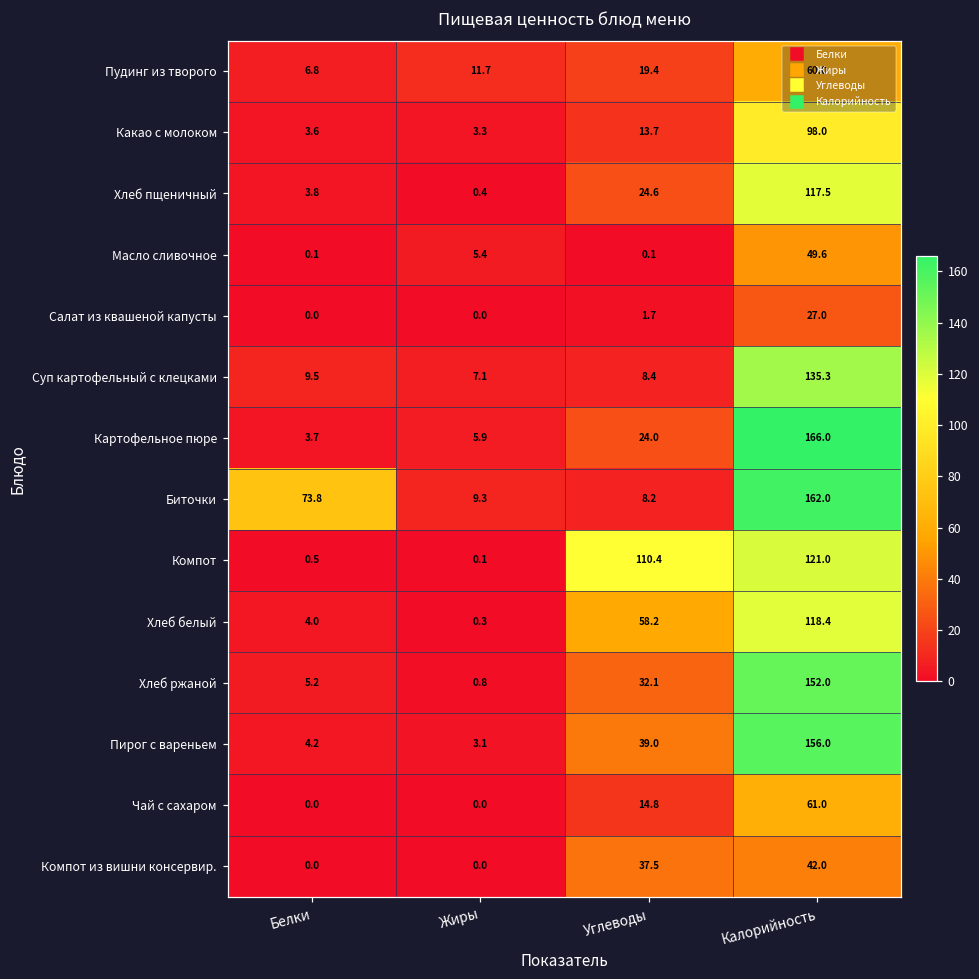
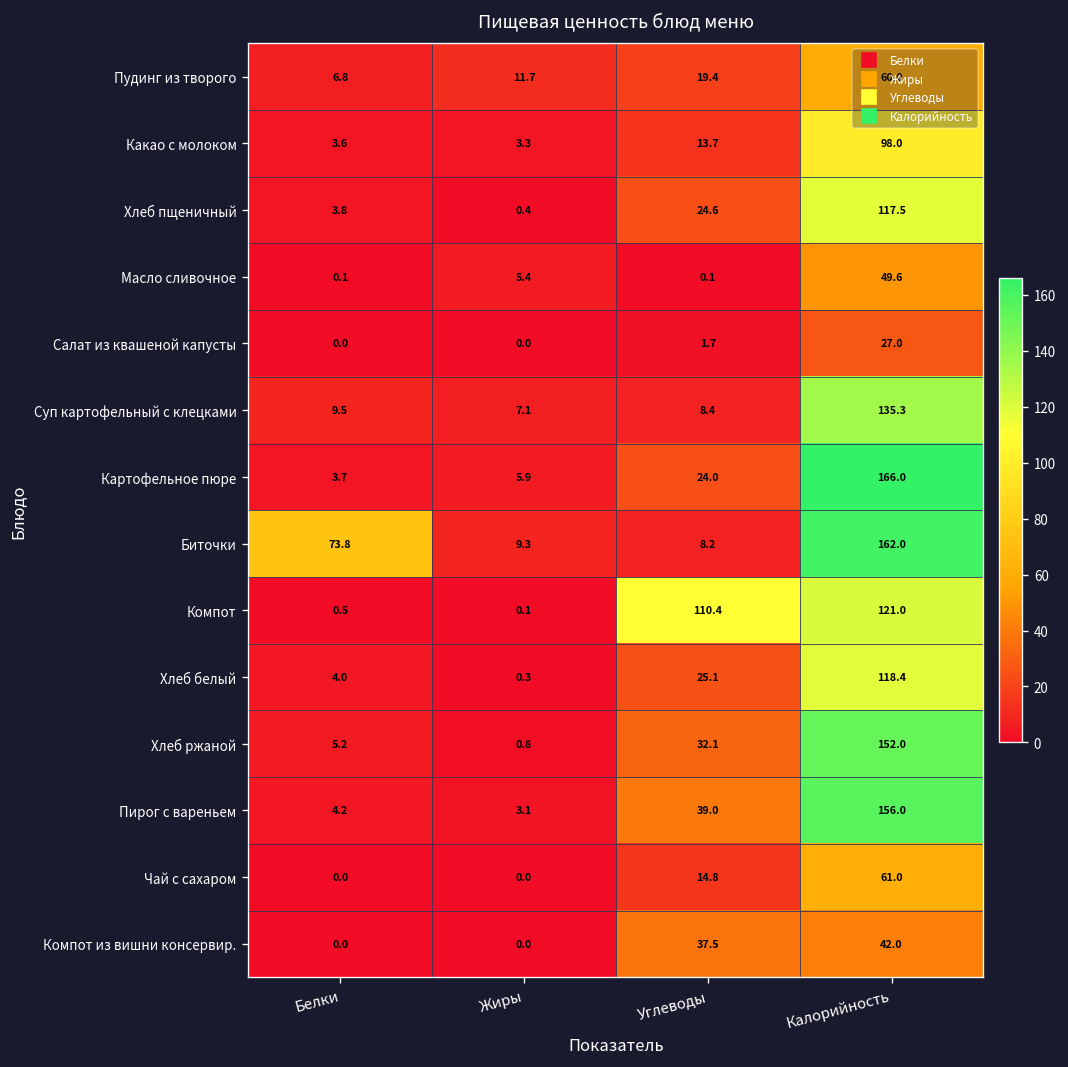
  {
    "Пудинг из творого": {
      "Белки": 6.8,
      "Жиры": 11.7,
      "Углеводы": 19.4
    },
    "Какао с молоком": {
      "Белки": 3.6,
      "Жиры": 3.3,
      "Углеводы": 13.7,
      "Калорийность": 98.0
    },
    "Хлеб пщеничный": {
      "Белки": 3.8,
      "Жиры": 0.4,
      "Углеводы": 24.6,
      "Калорийность": 117.5
    },
    "Масло сливочное": {
      "Белки": 0.1,
      "Жиры": 5.4,
      "Углеводы": 0.1,
      "Калорийность": 49.6
    },
    "Салат из квашеной капусты": {
      "Белки": 0.0,
      "Жиры": 0.0,
      "Углеводы": 1.7,
      "Калорийность": 27.0
    },
    "Суп картофельный с клецками": {
      "Белки": 9.5,
      "Жиры": 7.1,
      "Углеводы": 8.4,
      "Калорийность": 135.3
    },
    "Картофельное пюре": {
      "Белки": 3.7,
      "Жиры": 5.9,
      "Углеводы": 24.0,
      "Калорийность": 166.0
    },
    "Биточки": {
      "Белки": 73.8,
      "Жиры": 9.3,
      "Углеводы": 8.2,
      "Калорийность": 162.0
    },
    "Компот": {
      "Белки": 0.5,
      "Жиры": 0.1,
      "Углеводы": 110.4,
      "Калорийность": 121.0
    },
    "Хлеб белый": {
      "Белки": 4.0,
      "Жиры": 0.3,
-     "Углеводы": 58.2,
+     "Углеводы": 25.1,
      "Калорийность": 118.4
    },
    "Хлеб ржаной": {
      "Белки": 5.2,
      "Жиры": 0.8,
      "Углеводы": 32.1,
      "Калорийность": 152.0
    },
    "Пирог с вареньем": {
      "Белки": 4.2,
      "Жиры": 3.1,
      "Углеводы": 39.0,
      "Калорийность": 156.0
    },
    "Чай с сахаром": {
      "Белки": 0.0,
      "Жиры": 0.0,
      "Углеводы": 14.8,
      "Калорийность": 61.0
    },
    "Компот из вишни консервир.": {
      "Белки": 0.0,
      "Жиры": 0.0,
      "Углеводы": 37.5,
      "Калорийность": 42.0
    }
  }
